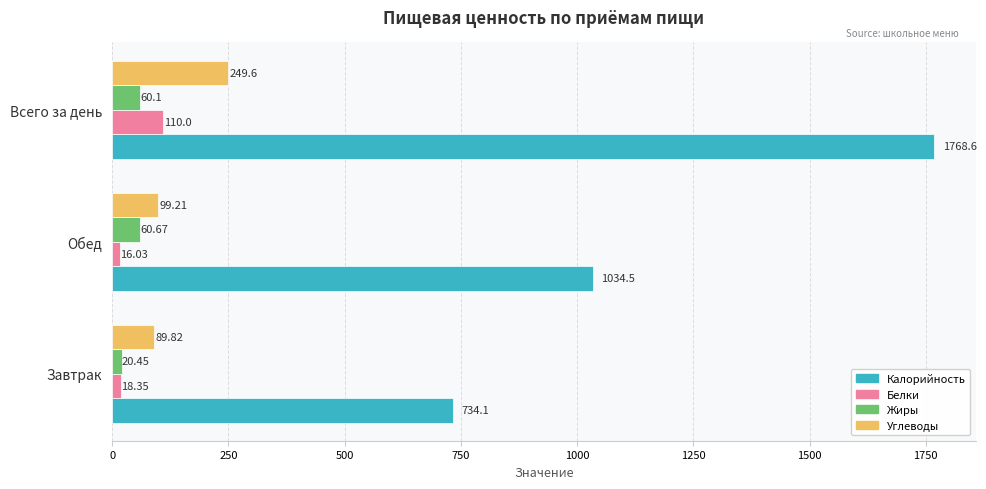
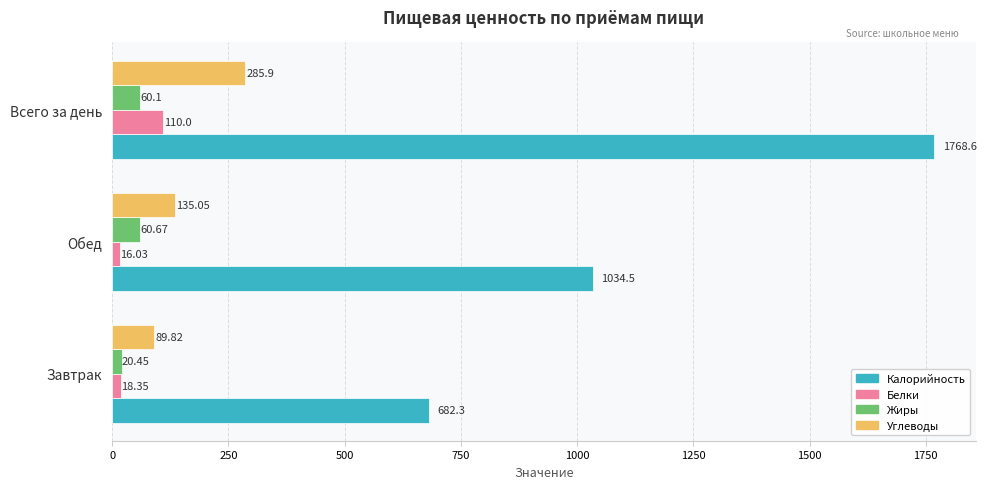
  {
    "Калорийность": {
      "Всего за день": 1768.6,
      "Обед": 1034.5,
-     "Завтрак": 734.1
+     "Завтрак": 682.3
    },
    "Белки": {
      "Всего за день": 110.0,
      "Обед": 16.03,
      "Завтрак": 18.35
    },
    "Жиры": {
      "Всего за день": 60.1,
      "Обед": 60.67,
      "Завтрак": 20.45
    },
    "Углеводы": {
-     "Всего за день": 249.6,
-     "Обед": 99.21,
+     "Всего за день": 285.9,
+     "Обед": 135.05,
      "Завтрак": 89.82
    }
  }
